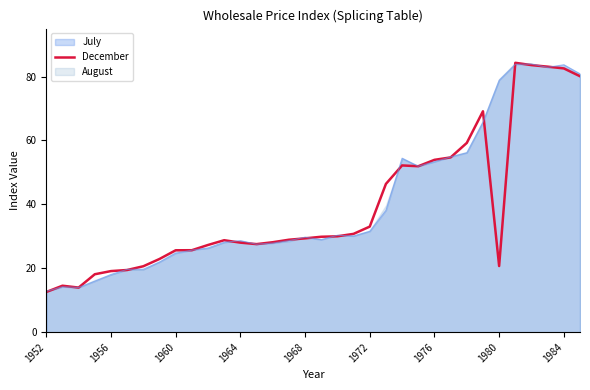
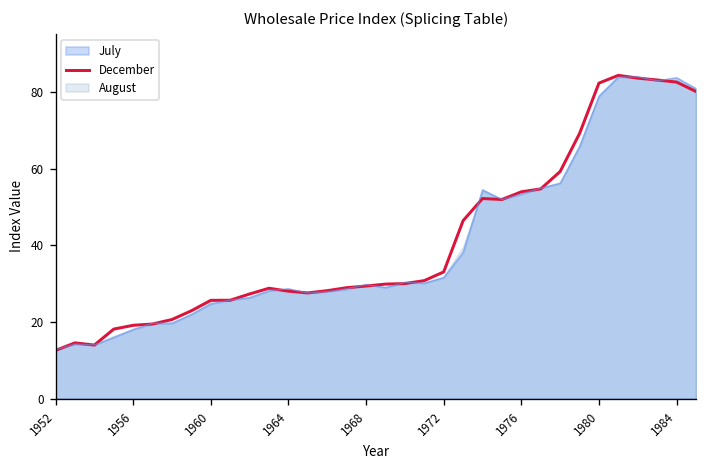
  {
    "December": {
      "1956": 19,
      "1972": 33,
-     "1980": 21
+     "1980": 82
    }
  }
